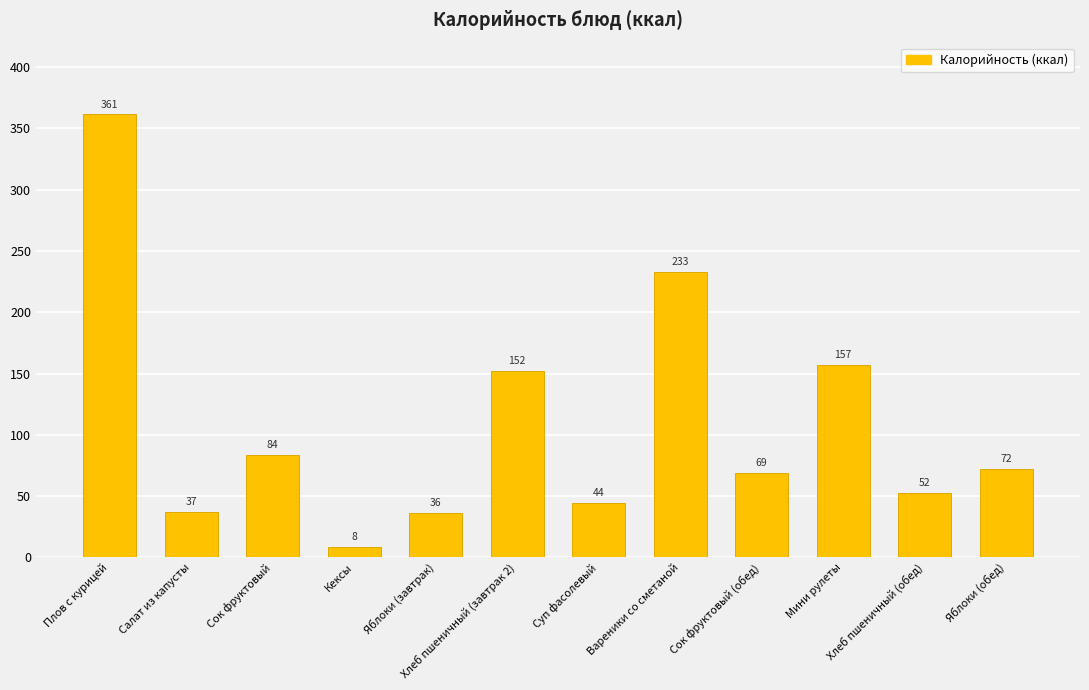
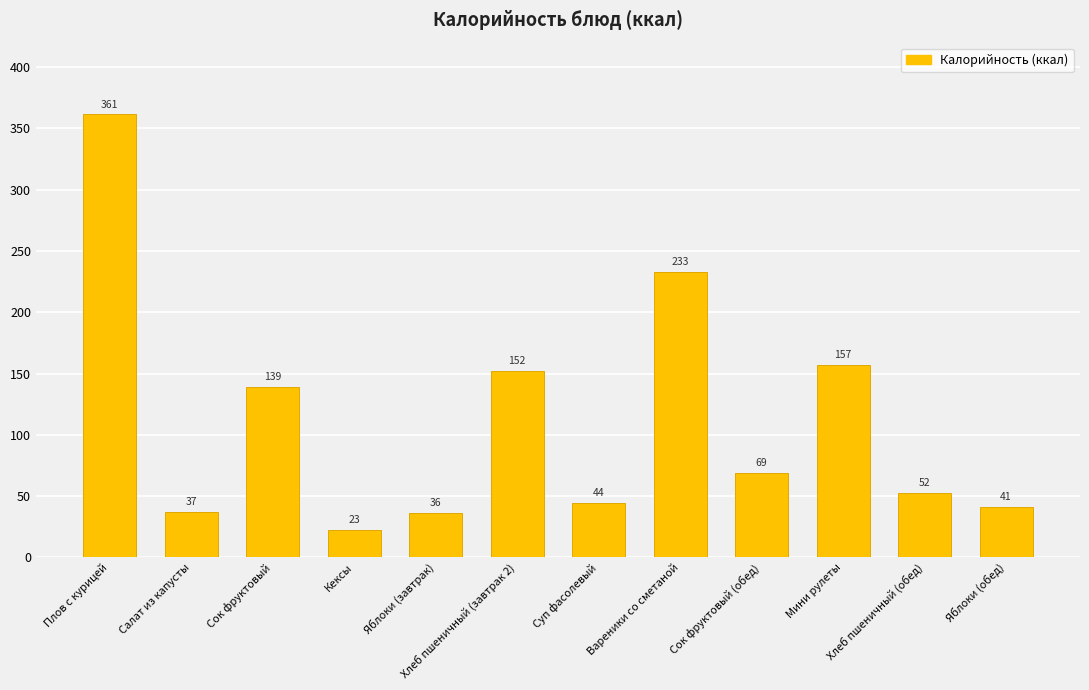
  {
    "Плов с курицей": 361,
    "Салат из капусты": 37,
-   "Сок фруктовый": 84,
-   "Кексы": 8,
+   "Сок фруктовый": 139,
+   "Кексы": 23,
    "Яблоки (завтрак)": 36,
    "Хлеб пшеничный (завтрак 2)": 152,
    "Суп фасолевый": 44,
    "Вареники со сметаной": 233,
    "Сок фруктовый (обед)": 69,
    "Мини рулеты": 157,
    "Хлеб пшеничный (обед)": 52,
-   "Яблоки (обед)": 72
+   "Яблоки (обед)": 41
  }
